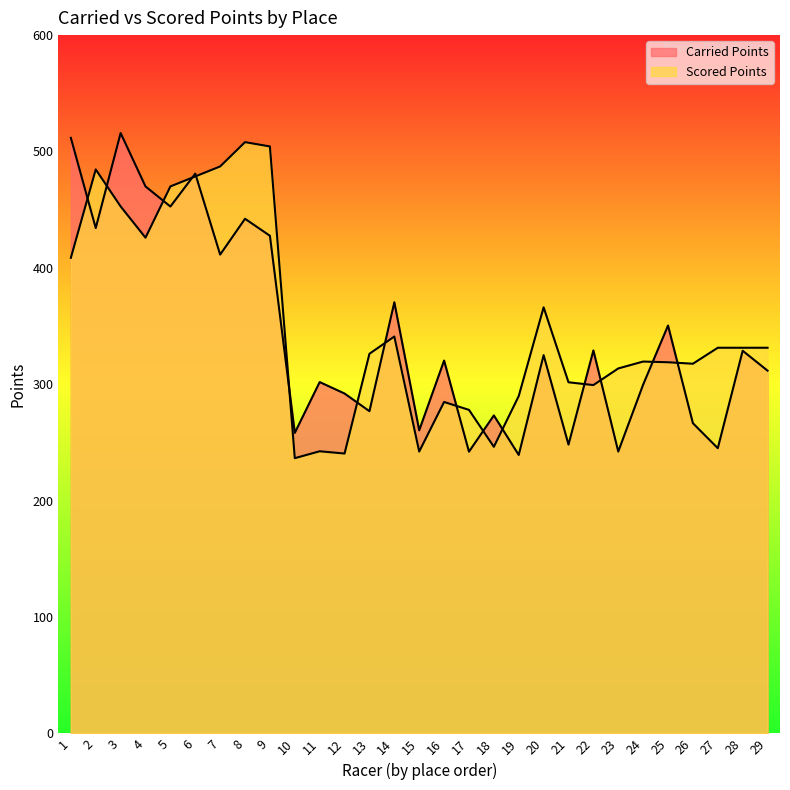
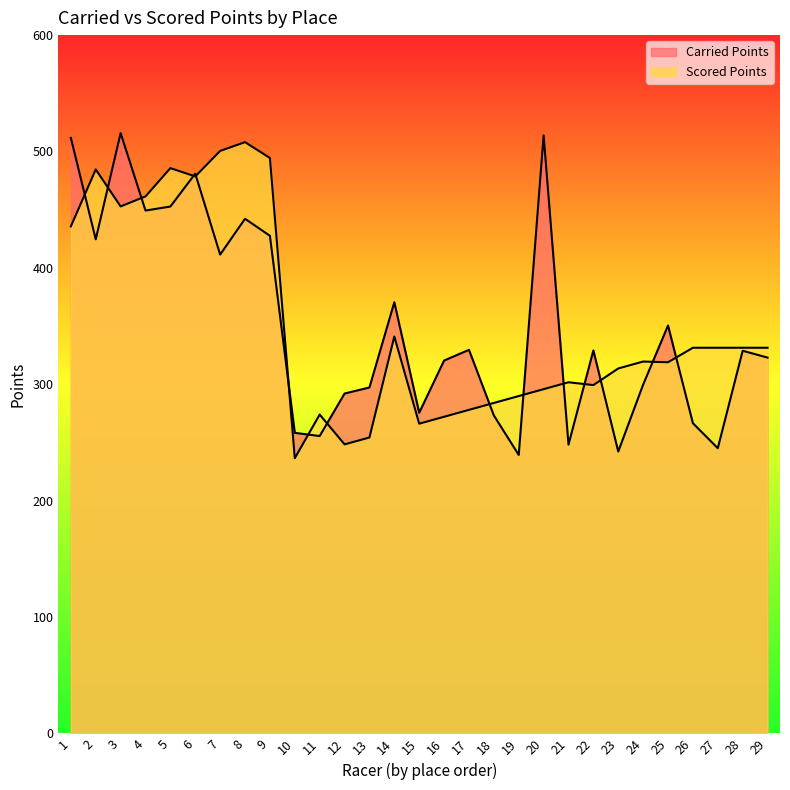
  {
    "Carried Points": {
      "1": 512,
-     "2": 434,
+     "2": 425,
      "3": 516,
-     "4": 470,
+     "4": 449,
      "5": 453,
      "6": 481,
      "7": 411,
      "8": 442,
      "9": 428,
      "10": 258,
-     "11": 302,
+     "11": 255,
      "12": 292,
-     "13": 277,
+     "13": 297,
      "14": 370,
-     "15": 260,
+     "15": 275,
      "16": 320,
-     "17": 242,
+     "17": 330,
      "18": 273,
      "19": 239,
-     "20": 325,
+     "20": 514,
      "21": 248,
      "22": 329,
      "23": 242,
      "24": 300,
      "25": 350,
      "26": 266,
      "27": 245,
      "28": 329,
-     "29": 312
+     "29": 323
    },
    "Scored Points": {
-     "1": 409,
+     "1": 436,
      "2": 485,
      "3": 453,
-     "4": 426,
-     "5": 470,
+     "4": 461,
+     "5": 486,
      "6": 479,
-     "7": 487,
+     "7": 500,
      "8": 508,
-     "9": 504,
+     "9": 494,
      "10": 236,
-     "11": 242,
-     "12": 240,
-     "13": 326,
+     "11": 274,
+     "12": 248,
+     "13": 254,
      "14": 341,
-     "15": 242,
-     "16": 285,
+     "15": 266,
+     "16": 272,
      "17": 278,
-     "18": 246,
+     "18": 284,
      "19": 290,
-     "20": 366,
+     "20": 296,
      "21": 302,
      "22": 299,
      "23": 314,
      "24": 319,
      "25": 319,
-     "26": 318,
+     "26": 331,
      "27": 331,
      "28": 331,
      "29": 331
    }
  }
